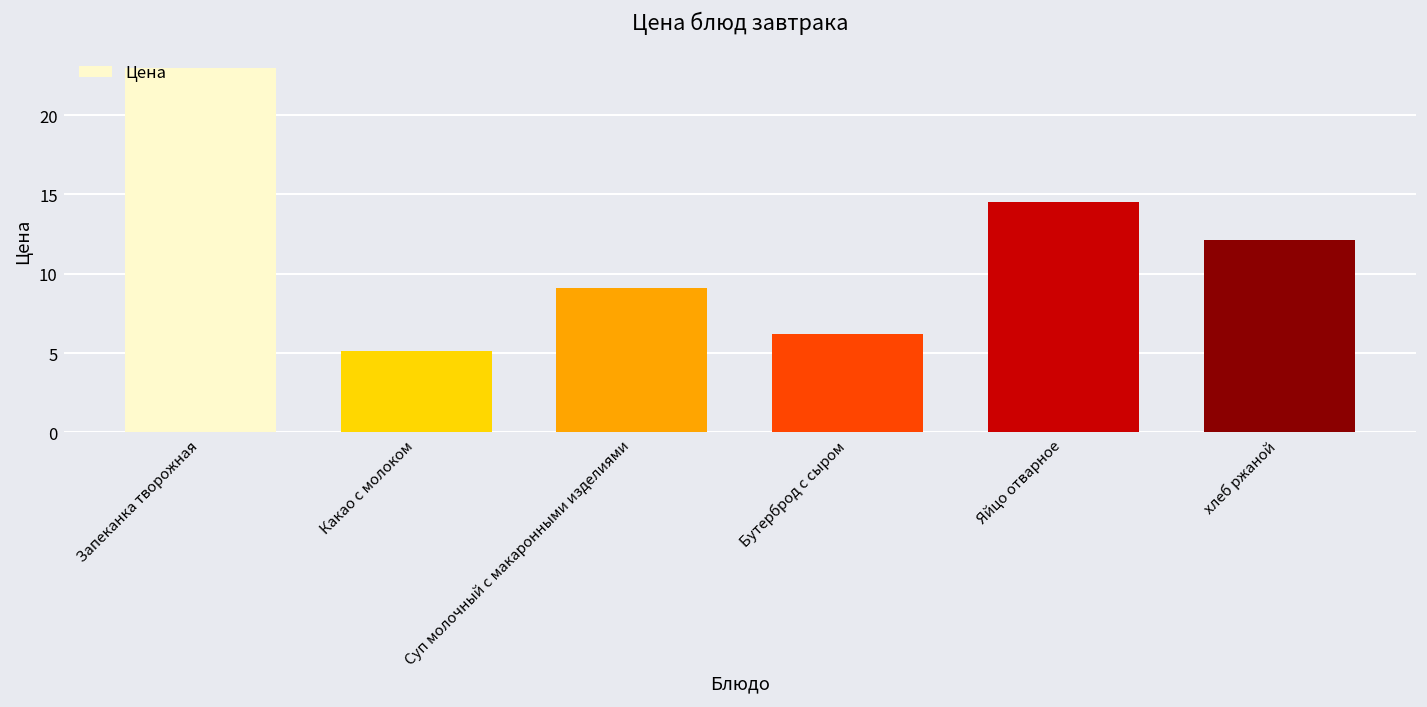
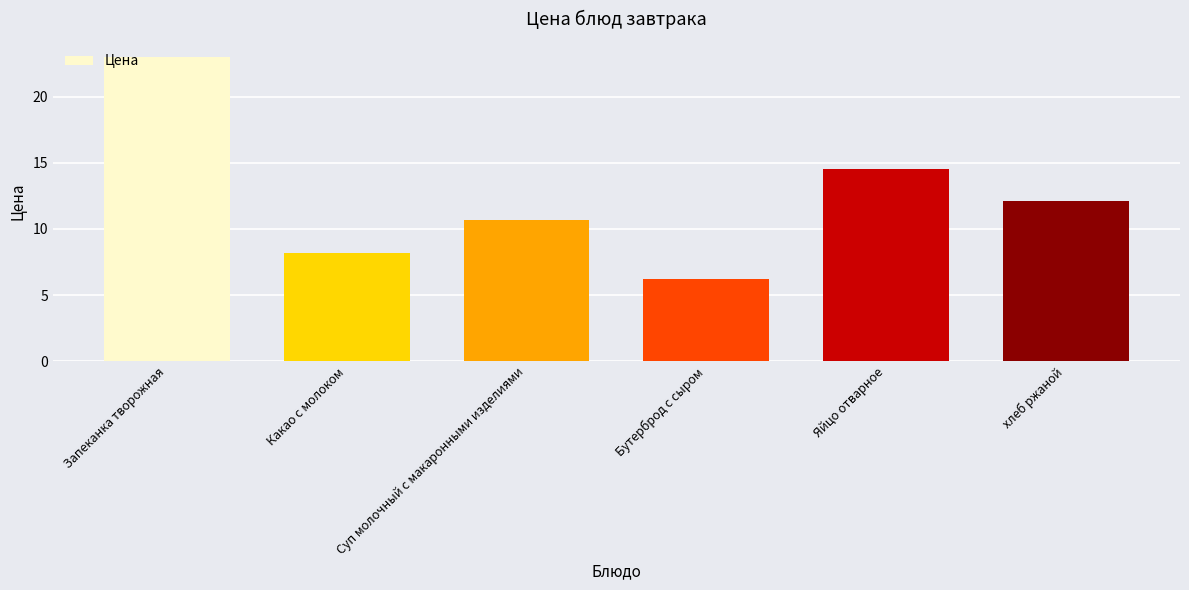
  {
    "Запеканка творожная": 23.0,
-   "Какао с молоком": 5.1,
-   "Суп молочный с макаронными изделиями": 9.1,
+   "Какао с молоком": 8.2,
+   "Суп молочный с макаронными изделиями": 10.7,
    "Бутерброд с сыром": 6.2,
    "Яйцо отварное": 14.5,
    "хлеб ржаной": 12.1
  }
